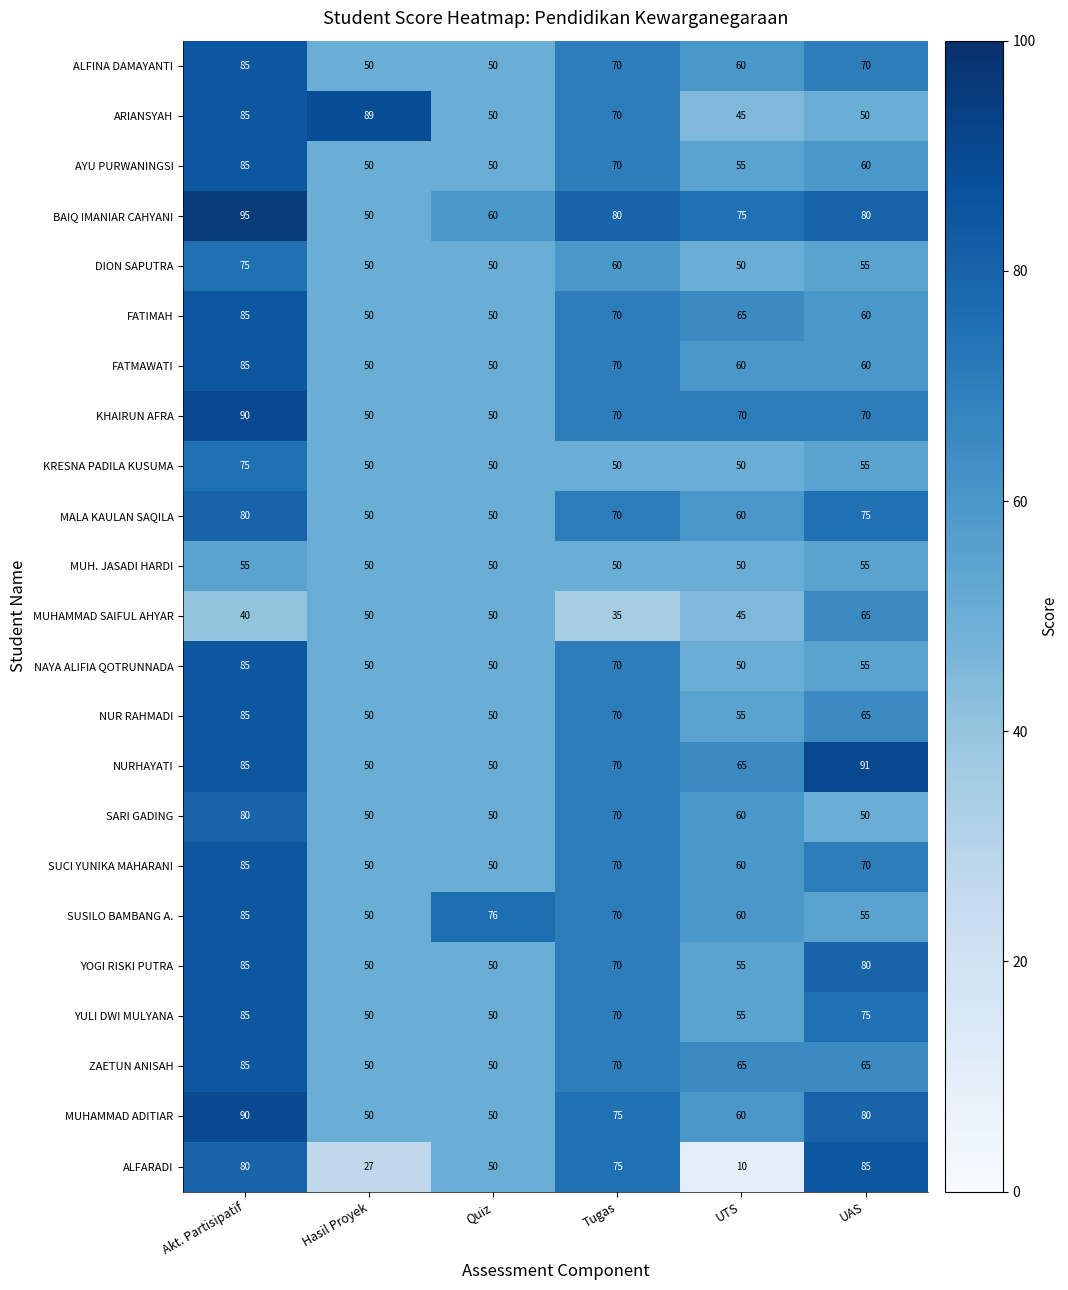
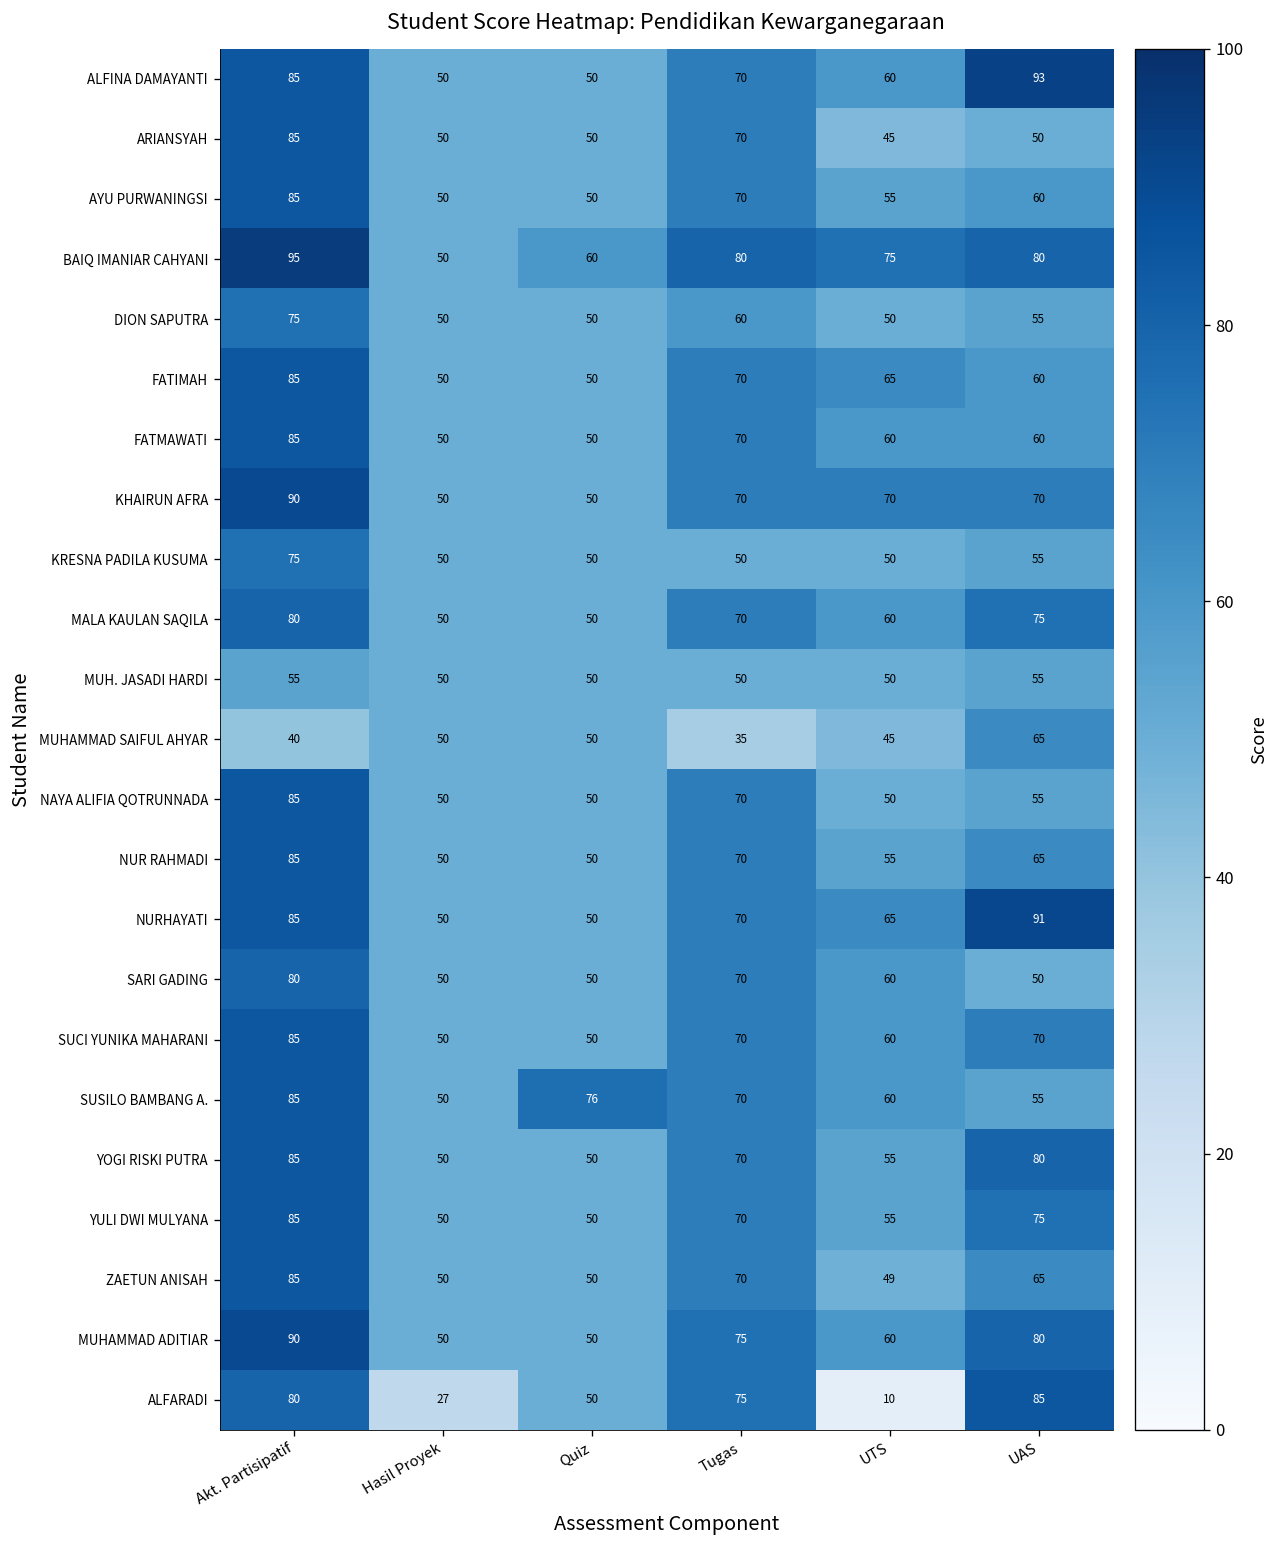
  {
    "ALFINA DAMAYANTI": {
      "Akt. Partisipatif": 85,
      "Hasil Proyek": 50,
      "Quiz": 50,
      "Tugas": 70,
      "UTS": 60,
-     "UAS": 70
+     "UAS": 93
    },
    "ARIANSYAH": {
      "Akt. Partisipatif": 85,
-     "Hasil Proyek": 89,
+     "Hasil Proyek": 50,
      "Quiz": 50,
      "Tugas": 70,
      "UTS": 45,
      "UAS": 50
    },
    "AYU PURWANINGSI": {
      "Akt. Partisipatif": 85,
      "Hasil Proyek": 50,
      "Quiz": 50,
      "Tugas": 70,
      "UTS": 55,
      "UAS": 60
    },
    "BAIQ IMANIAR CAHYANI": {
      "Akt. Partisipatif": 95,
      "Hasil Proyek": 50,
      "Quiz": 60,
      "Tugas": 80,
      "UTS": 75,
      "UAS": 80
    },
    "DION SAPUTRA": {
      "Akt. Partisipatif": 75,
      "Hasil Proyek": 50,
      "Quiz": 50,
      "Tugas": 60,
      "UTS": 50,
      "UAS": 55
    },
    "FATIMAH": {
      "Akt. Partisipatif": 85,
      "Hasil Proyek": 50,
      "Quiz": 50,
      "Tugas": 70,
      "UTS": 65,
      "UAS": 60
    },
    "FATMAWATI": {
      "Akt. Partisipatif": 85,
      "Hasil Proyek": 50,
      "Quiz": 50,
      "Tugas": 70,
      "UTS": 60,
      "UAS": 60
    },
    "KHAIRUN AFRA": {
      "Akt. Partisipatif": 90,
      "Hasil Proyek": 50,
      "Quiz": 50,
      "Tugas": 70,
      "UTS": 70,
      "UAS": 70
    },
    "KRESNA PADILA KUSUMA": {
      "Akt. Partisipatif": 75,
      "Hasil Proyek": 50,
      "Quiz": 50,
      "Tugas": 50,
      "UTS": 50,
      "UAS": 55
    },
    "MALA KAULAN SAQILA": {
      "Akt. Partisipatif": 80,
      "Hasil Proyek": 50,
      "Quiz": 50,
      "Tugas": 70,
      "UTS": 60,
      "UAS": 75
    },
    "MUH. JASADI HARDI": {
      "Akt. Partisipatif": 55,
      "Hasil Proyek": 50,
      "Quiz": 50,
      "Tugas": 50,
      "UTS": 50,
      "UAS": 55
    },
    "MUHAMMAD SAIFUL AHYAR": {
      "Akt. Partisipatif": 40,
      "Hasil Proyek": 50,
      "Quiz": 50,
      "Tugas": 35,
      "UTS": 45,
      "UAS": 65
    },
    "NAYA ALIFIA QOTRUNNADA": {
      "Akt. Partisipatif": 85,
      "Hasil Proyek": 50,
      "Quiz": 50,
      "Tugas": 70,
      "UTS": 50,
      "UAS": 55
    },
    "NUR RAHMADI": {
      "Akt. Partisipatif": 85,
      "Hasil Proyek": 50,
      "Quiz": 50,
      "Tugas": 70,
      "UTS": 55,
      "UAS": 65
    },
    "NURHAYATI": {
      "Akt. Partisipatif": 85,
      "Hasil Proyek": 50,
      "Quiz": 50,
      "Tugas": 70,
      "UTS": 65,
      "UAS": 91
    },
    "SARI GADING": {
      "Akt. Partisipatif": 80,
      "Hasil Proyek": 50,
      "Quiz": 50,
      "Tugas": 70,
      "UTS": 60,
      "UAS": 50
    },
    "SUCI YUNIKA MAHARANI": {
      "Akt. Partisipatif": 85,
      "Hasil Proyek": 50,
      "Quiz": 50,
      "Tugas": 70,
      "UTS": 60,
      "UAS": 70
    },
    "SUSILO BAMBANG A.": {
      "Akt. Partisipatif": 85,
      "Hasil Proyek": 50,
      "Quiz": 76,
      "Tugas": 70,
      "UTS": 60,
      "UAS": 55
    },
    "YOGI RISKI PUTRA": {
      "Akt. Partisipatif": 85,
      "Hasil Proyek": 50,
      "Quiz": 50,
      "Tugas": 70,
      "UTS": 55,
      "UAS": 80
    },
    "YULI DWI MULYANA": {
      "Akt. Partisipatif": 85,
      "Hasil Proyek": 50,
      "Quiz": 50,
      "Tugas": 70,
      "UTS": 55,
      "UAS": 75
    },
    "ZAETUN ANISAH": {
      "Akt. Partisipatif": 85,
      "Hasil Proyek": 50,
      "Quiz": 50,
      "Tugas": 70,
-     "UTS": 65,
+     "UTS": 49,
      "UAS": 65
    },
    "MUHAMMAD ADITIAR": {
      "Akt. Partisipatif": 90,
      "Hasil Proyek": 50,
      "Quiz": 50,
      "Tugas": 75,
      "UTS": 60,
      "UAS": 80
    },
    "ALFARADI": {
      "Akt. Partisipatif": 80,
      "Hasil Proyek": 27,
      "Quiz": 50,
      "Tugas": 75,
      "UTS": 10,
      "UAS": 85
    }
  }
